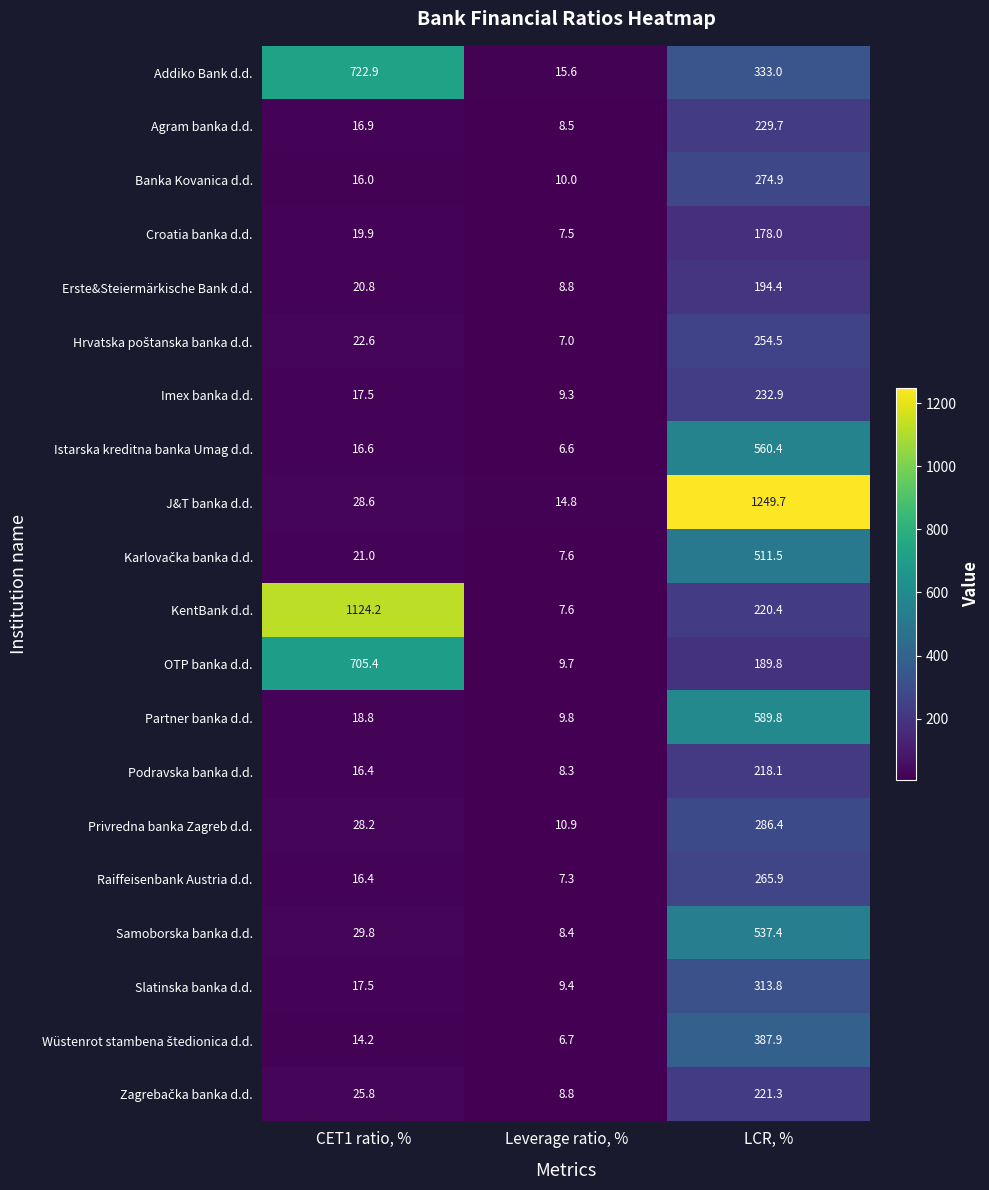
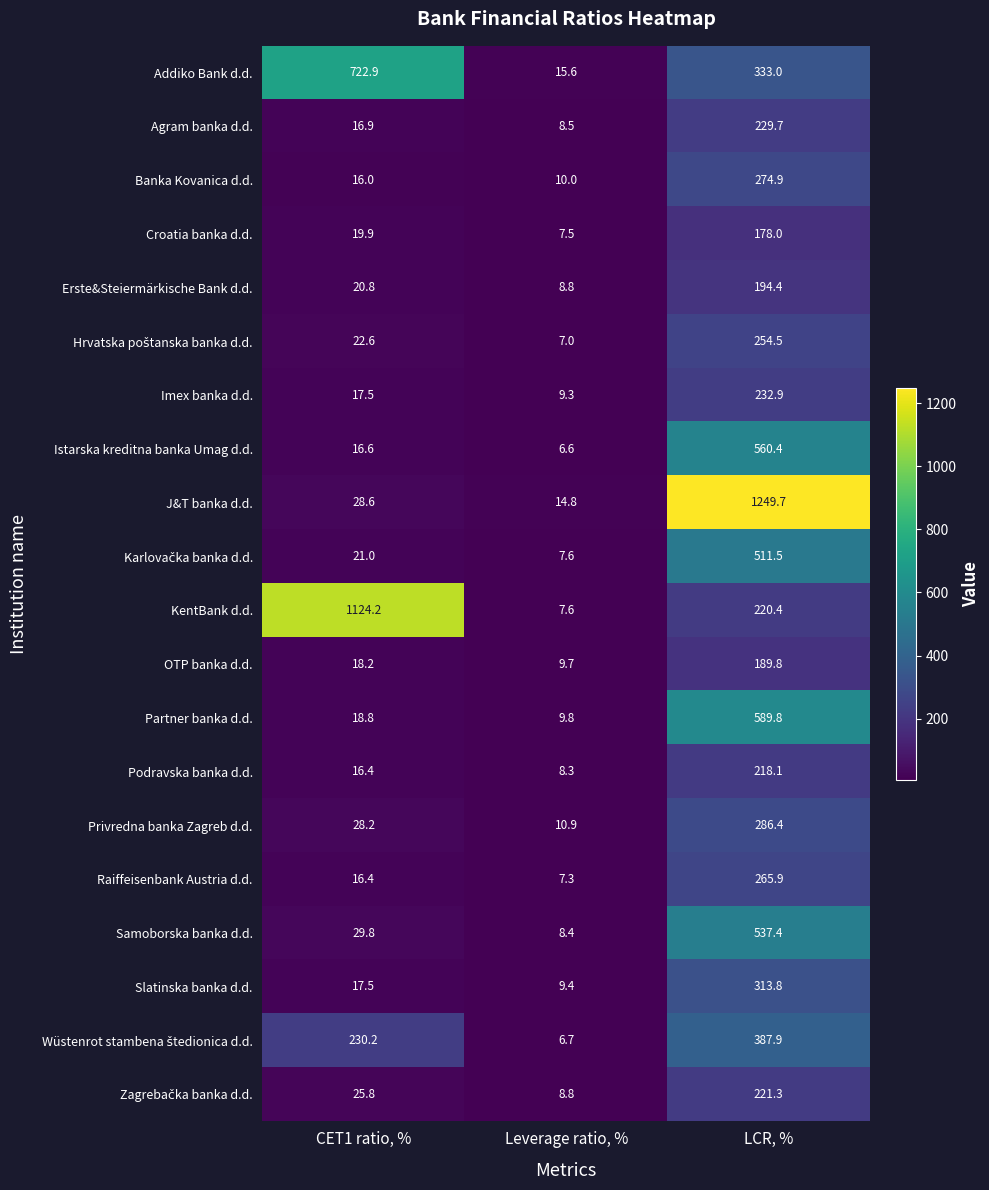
  {
    "Addiko Bank d.d.": {
      "CET1 ratio, %": 722.9,
      "Leverage ratio, %": 15.6,
      "LCR, %": 333.0
    },
    "Agram banka d.d.": {
      "CET1 ratio, %": 16.9,
      "Leverage ratio, %": 8.5,
      "LCR, %": 229.7
    },
    "Banka Kovanica d.d.": {
      "CET1 ratio, %": 16.0,
      "Leverage ratio, %": 10.0,
      "LCR, %": 274.9
    },
    "Croatia banka d.d.": {
      "CET1 ratio, %": 19.9,
      "Leverage ratio, %": 7.5,
      "LCR, %": 178.0
    },
    "Erste&Steiermärkische Bank d.d.": {
      "CET1 ratio, %": 20.8,
      "Leverage ratio, %": 8.8,
      "LCR, %": 194.4
    },
    "Hrvatska poštanska banka d.d.": {
      "CET1 ratio, %": 22.6,
      "Leverage ratio, %": 7.0,
      "LCR, %": 254.5
    },
    "Imex banka d.d.": {
      "CET1 ratio, %": 17.5,
      "Leverage ratio, %": 9.3,
      "LCR, %": 232.9
    },
    "Istarska kreditna banka Umag d.d.": {
      "CET1 ratio, %": 16.6,
      "Leverage ratio, %": 6.6,
      "LCR, %": 560.4
    },
    "J&T banka d.d.": {
      "CET1 ratio, %": 28.6,
      "Leverage ratio, %": 14.8,
      "LCR, %": 1249.7
    },
    "Karlovačka banka d.d.": {
      "CET1 ratio, %": 21.0,
      "Leverage ratio, %": 7.6,
      "LCR, %": 511.5
    },
    "KentBank d.d.": {
      "CET1 ratio, %": 1124.2,
      "Leverage ratio, %": 7.6,
      "LCR, %": 220.4
    },
    "OTP banka d.d.": {
-     "CET1 ratio, %": 705.4,
+     "CET1 ratio, %": 18.2,
      "Leverage ratio, %": 9.7,
      "LCR, %": 189.8
    },
    "Partner banka d.d.": {
      "CET1 ratio, %": 18.8,
      "Leverage ratio, %": 9.8,
      "LCR, %": 589.8
    },
    "Podravska banka d.d.": {
      "CET1 ratio, %": 16.4,
      "Leverage ratio, %": 8.3,
      "LCR, %": 218.1
    },
    "Privredna banka Zagreb d.d.": {
      "CET1 ratio, %": 28.2,
      "Leverage ratio, %": 10.9,
      "LCR, %": 286.4
    },
    "Raiffeisenbank Austria d.d.": {
      "CET1 ratio, %": 16.4,
      "Leverage ratio, %": 7.3,
      "LCR, %": 265.9
    },
    "Samoborska banka d.d.": {
      "CET1 ratio, %": 29.8,
      "Leverage ratio, %": 8.4,
      "LCR, %": 537.4
    },
    "Slatinska banka d.d.": {
      "CET1 ratio, %": 17.5,
      "Leverage ratio, %": 9.4,
      "LCR, %": 313.8
    },
    "Wüstenrot stambena štedionica d.d.": {
-     "CET1 ratio, %": 14.2,
+     "CET1 ratio, %": 230.2,
      "Leverage ratio, %": 6.7,
      "LCR, %": 387.9
    },
    "Zagrebačka banka d.d.": {
      "CET1 ratio, %": 25.8,
      "Leverage ratio, %": 8.8,
      "LCR, %": 221.3
    }
  }
